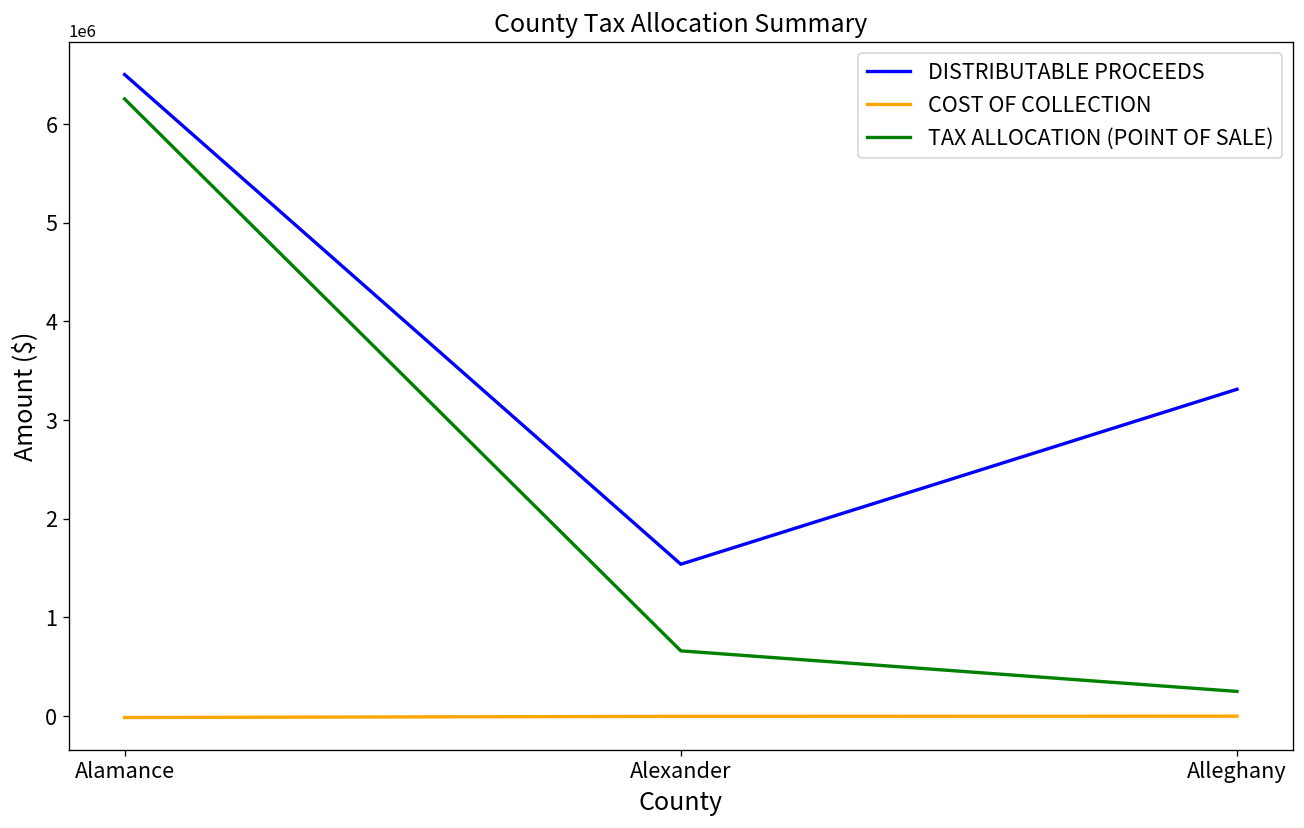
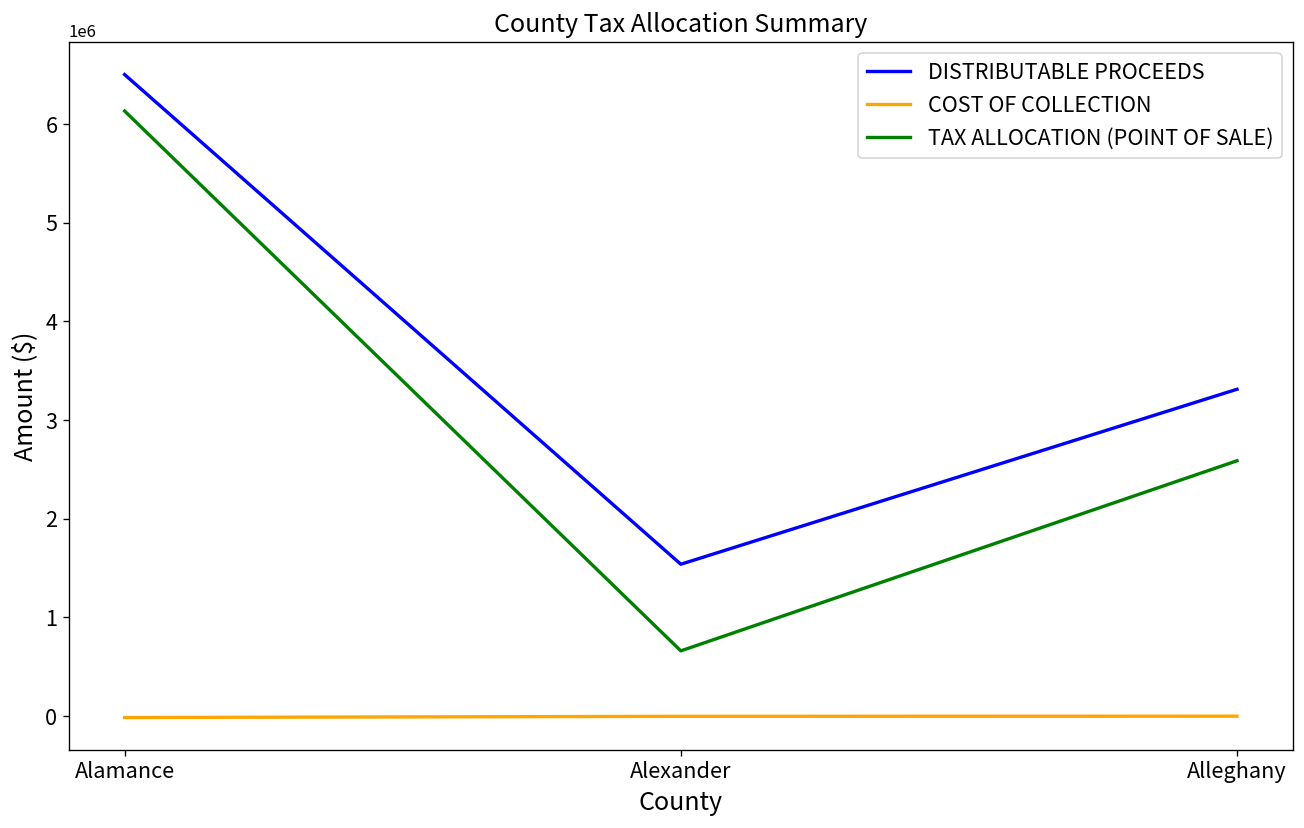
  {
    "DISTRIBUTABLE PROCEEDS": {
      "Alamance": 6500000,
      "Alexander": 1500000,
      "Alleghany": 3300000
    },
    "COST OF COLLECTION": {
      "Alamance": 0,
      "Alexander": 0,
      "Alleghany": 0
    },
    "TAX ALLOCATION (POINT OF SALE)": {
-     "Alamance": 6300000,
+     "Alamance": 6100000,
      "Alexander": 700000,
-     "Alleghany": 300000
+     "Alleghany": 2600000
    }
  }
